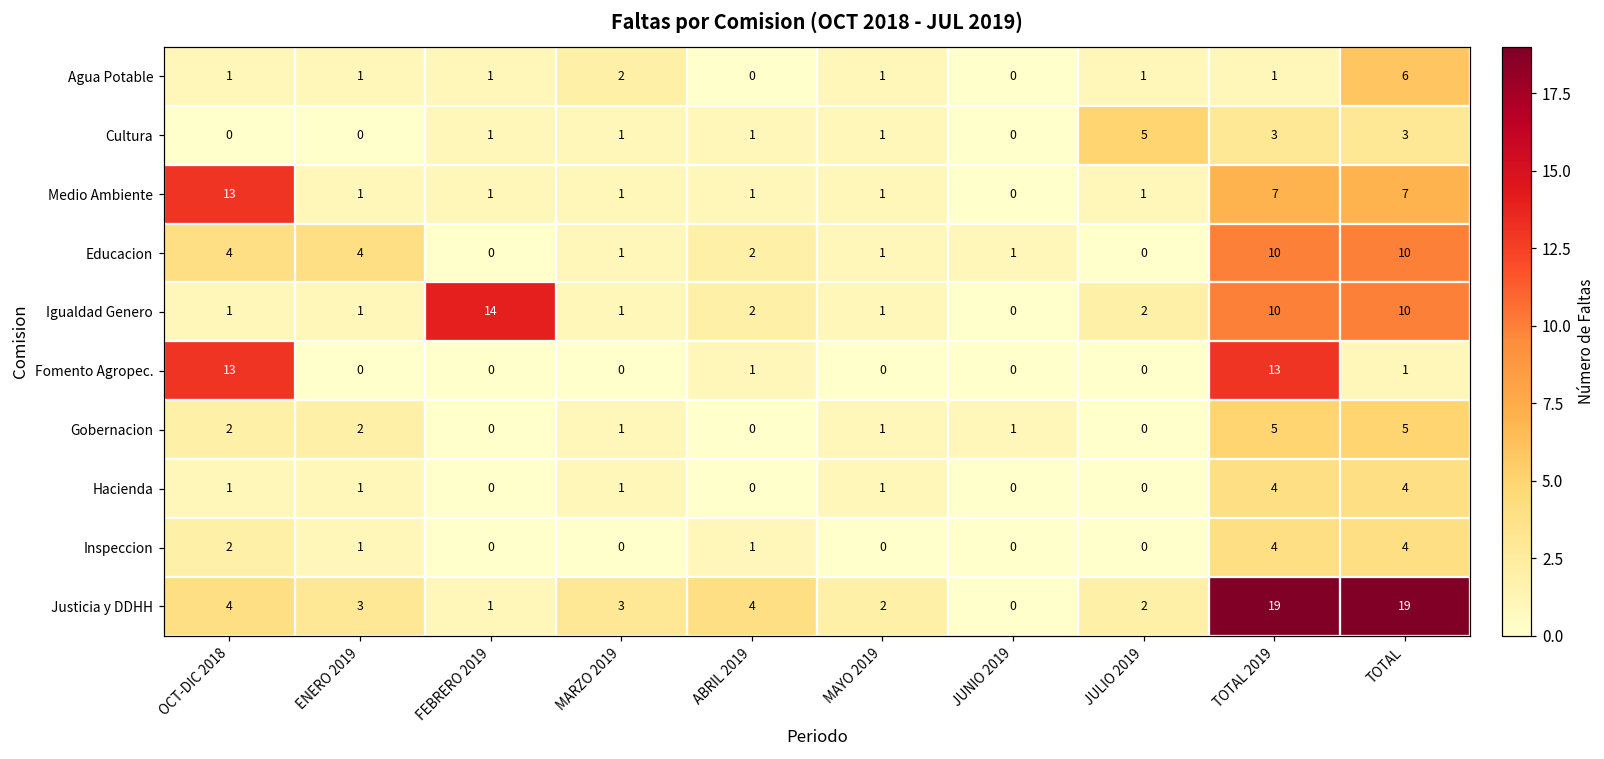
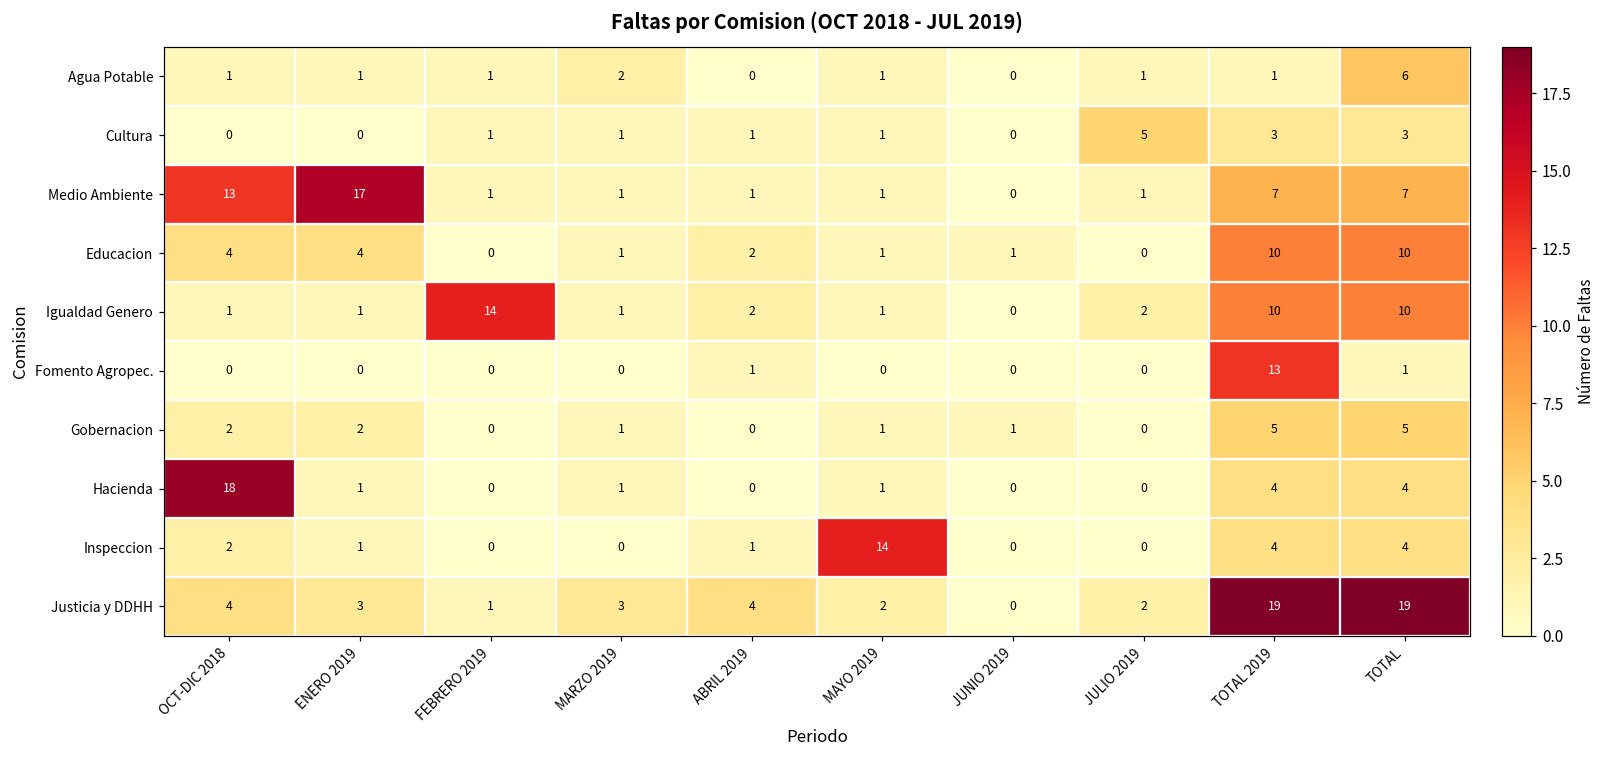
  {
    "Agua Potable": {
      "OCT-DIC 2018": 1,
      "ENERO 2019": 1,
      "FEBRERO 2019": 1,
      "MARZO 2019": 2,
      "ABRIL 2019": 0,
      "MAYO 2019": 1,
      "JUNIO 2019": 0,
      "JULIO 2019": 1,
      "TOTAL 2019": 1,
      "TOTAL": 6
    },
    "Cultura": {
      "OCT-DIC 2018": 0,
      "ENERO 2019": 0,
      "FEBRERO 2019": 1,
      "MARZO 2019": 1,
      "ABRIL 2019": 1,
      "MAYO 2019": 1,
      "JUNIO 2019": 0,
      "JULIO 2019": 5,
      "TOTAL 2019": 3,
      "TOTAL": 3
    },
    "Medio Ambiente": {
      "OCT-DIC 2018": 13,
-     "ENERO 2019": 1,
+     "ENERO 2019": 17,
      "FEBRERO 2019": 1,
      "MARZO 2019": 1,
      "ABRIL 2019": 1,
      "MAYO 2019": 1,
      "JUNIO 2019": 0,
      "JULIO 2019": 1,
      "TOTAL 2019": 7,
      "TOTAL": 7
    },
    "Educacion": {
      "OCT-DIC 2018": 4,
      "ENERO 2019": 4,
      "FEBRERO 2019": 0,
      "MARZO 2019": 1,
      "ABRIL 2019": 2,
      "MAYO 2019": 1,
      "JUNIO 2019": 1,
      "JULIO 2019": 0,
      "TOTAL 2019": 10,
      "TOTAL": 10
    },
    "Igualdad Genero": {
      "OCT-DIC 2018": 1,
      "ENERO 2019": 1,
      "FEBRERO 2019": 14,
      "MARZO 2019": 1,
      "ABRIL 2019": 2,
      "MAYO 2019": 1,
      "JUNIO 2019": 0,
      "JULIO 2019": 2,
      "TOTAL 2019": 10,
      "TOTAL": 10
    },
    "Fomento Agropec.": {
-     "OCT-DIC 2018": 13,
+     "OCT-DIC 2018": 0,
      "ENERO 2019": 0,
      "FEBRERO 2019": 0,
      "MARZO 2019": 0,
      "ABRIL 2019": 1,
      "MAYO 2019": 0,
      "JUNIO 2019": 0,
      "JULIO 2019": 0,
      "TOTAL 2019": 13,
      "TOTAL": 1
    },
    "Gobernacion": {
      "OCT-DIC 2018": 2,
      "ENERO 2019": 2,
      "FEBRERO 2019": 0,
      "MARZO 2019": 1,
      "ABRIL 2019": 0,
      "MAYO 2019": 1,
      "JUNIO 2019": 1,
      "JULIO 2019": 0,
      "TOTAL 2019": 5,
      "TOTAL": 5
    },
    "Hacienda": {
-     "OCT-DIC 2018": 1,
+     "OCT-DIC 2018": 18,
      "ENERO 2019": 1,
      "FEBRERO 2019": 0,
      "MARZO 2019": 1,
      "ABRIL 2019": 0,
      "MAYO 2019": 1,
      "JUNIO 2019": 0,
      "JULIO 2019": 0,
      "TOTAL 2019": 4,
      "TOTAL": 4
    },
    "Inspeccion": {
      "OCT-DIC 2018": 2,
      "ENERO 2019": 1,
      "FEBRERO 2019": 0,
      "MARZO 2019": 0,
      "ABRIL 2019": 1,
-     "MAYO 2019": 0,
+     "MAYO 2019": 14,
      "JUNIO 2019": 0,
      "JULIO 2019": 0,
      "TOTAL 2019": 4,
      "TOTAL": 4
    },
    "Justicia y DDHH": {
      "OCT-DIC 2018": 4,
      "ENERO 2019": 3,
      "FEBRERO 2019": 1,
      "MARZO 2019": 3,
      "ABRIL 2019": 4,
      "MAYO 2019": 2,
      "JUNIO 2019": 0,
      "JULIO 2019": 2,
      "TOTAL 2019": 19,
      "TOTAL": 19
    }
  }
